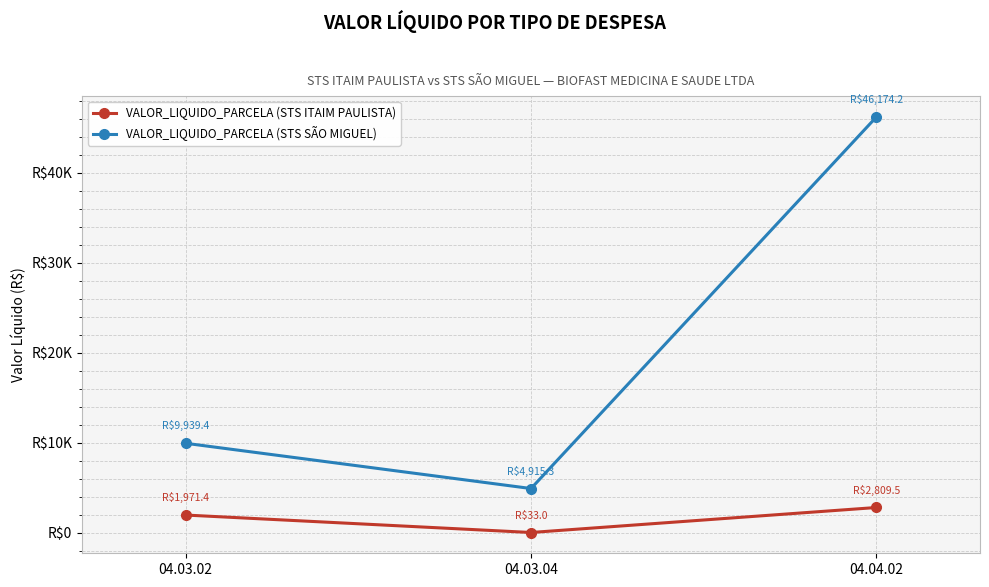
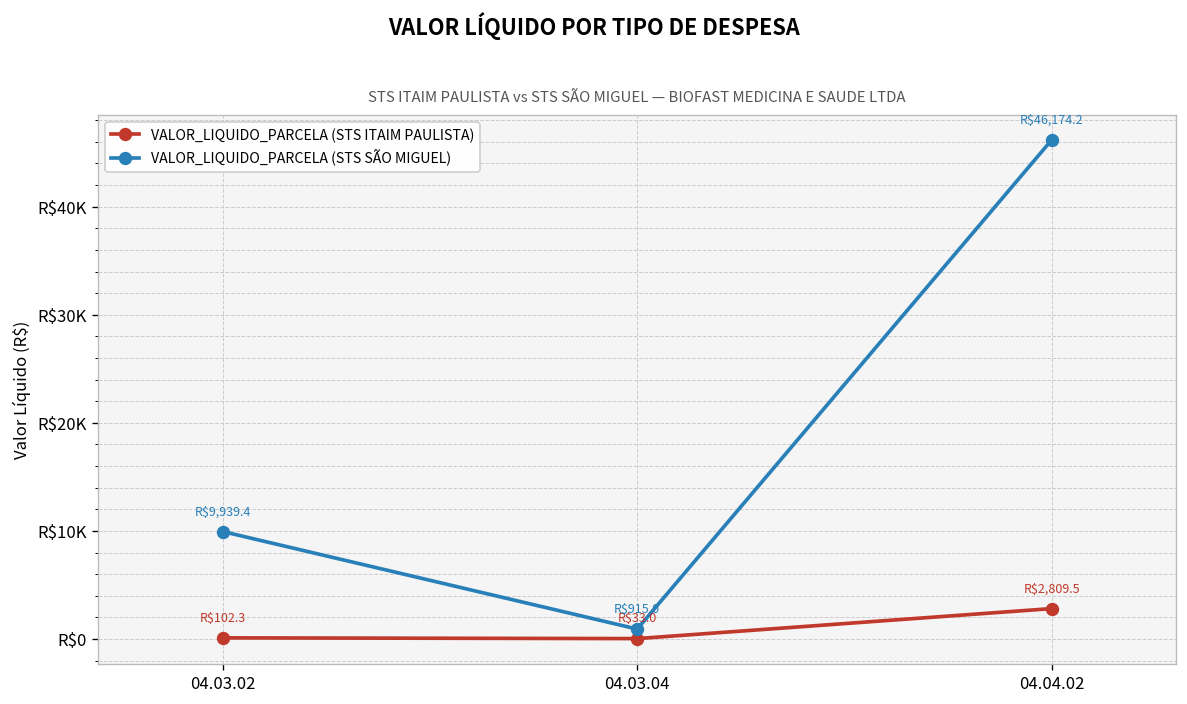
  {
    "VALOR_LIQUIDO_PARCELA (STS ITAIM PAULISTA)": {
-     "04.03.02": "$1,971.4",
+     "04.03.02": "$102.3",
      "04.04.02": "$2,809.5"
    },
    "VALOR_LIQUIDO_PARCELA (STS SÃO MIGUEL)": {
      "04.03.02": "$9,939.4",
-     "04.03.04": "$4,915.3",
+     "04.03.04": "$915.0",
      "04.04.02": "$46,174.2"
    }
  }
